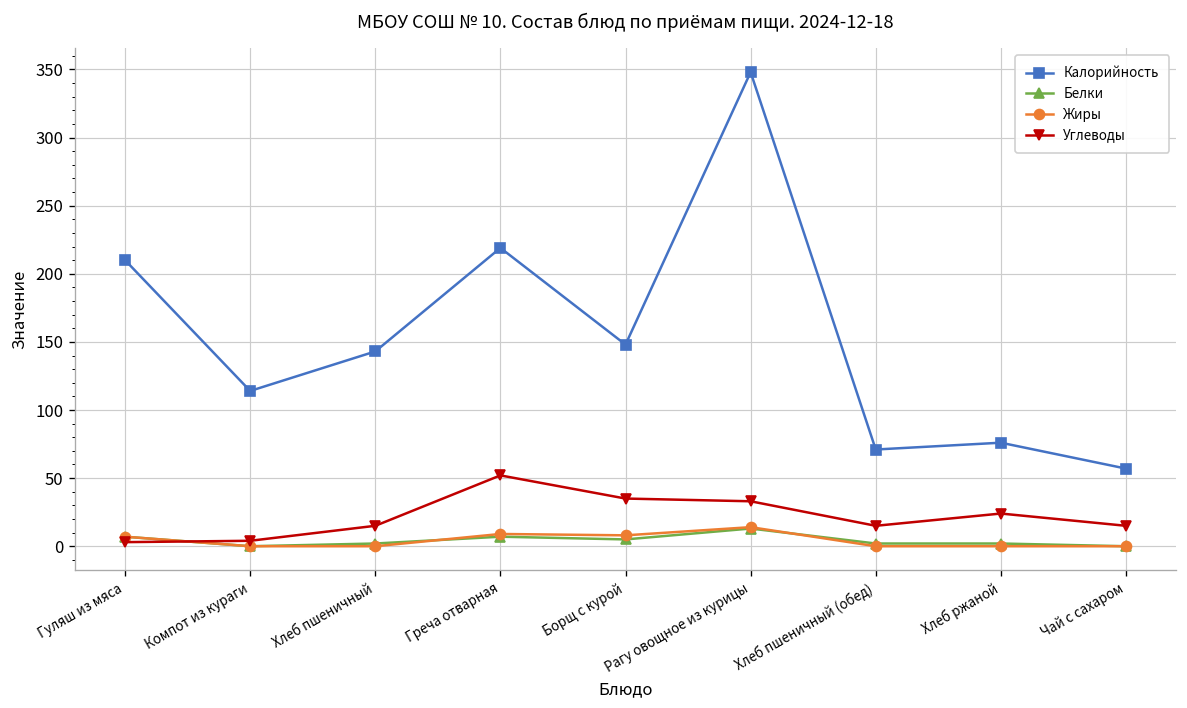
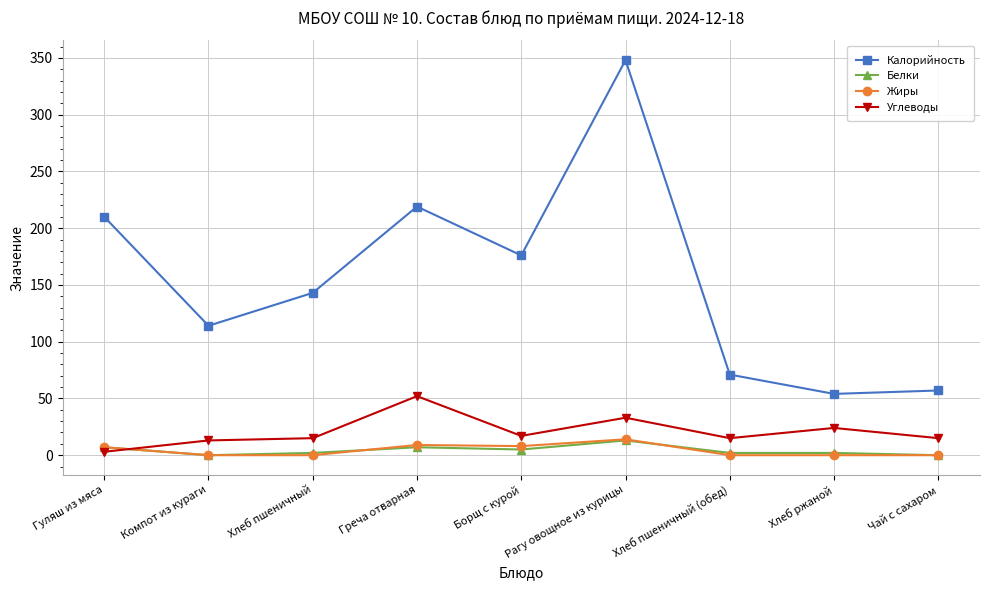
  {
    "Калорийность": {
      "Гуляш из мяса": 210,
      "Компот из кураги": 114,
      "Хлеб пшеничный": 143,
      "Греча отварная": 219,
-     "Борщ с курой": 148,
+     "Борщ с курой": 176,
      "Рагу овощное из курицы": 348,
      "Хлеб пшеничный (обед)": 71,
-     "Хлеб ржаной": 76,
+     "Хлеб ржаной": 54,
      "Чай с сахаром": 57
    },
    "Белки": {
      "Борщ с курой": 5
    },
    "Жиры": {
      "Борщ с курой": 8
    },
    "Углеводы": {
      "Гуляш из мяса": 3,
-     "Компот из кураги": 4,
+     "Компот из кураги": 13,
      "Хлеб пшеничный": 15,
      "Греча отварная": 52,
-     "Борщ с курой": 35,
+     "Борщ с курой": 17,
      "Рагу овощное из курицы": 33,
      "Хлеб пшеничный (обед)": 15,
      "Хлеб ржаной": 24,
      "Чай с сахаром": 15
    }
  }
